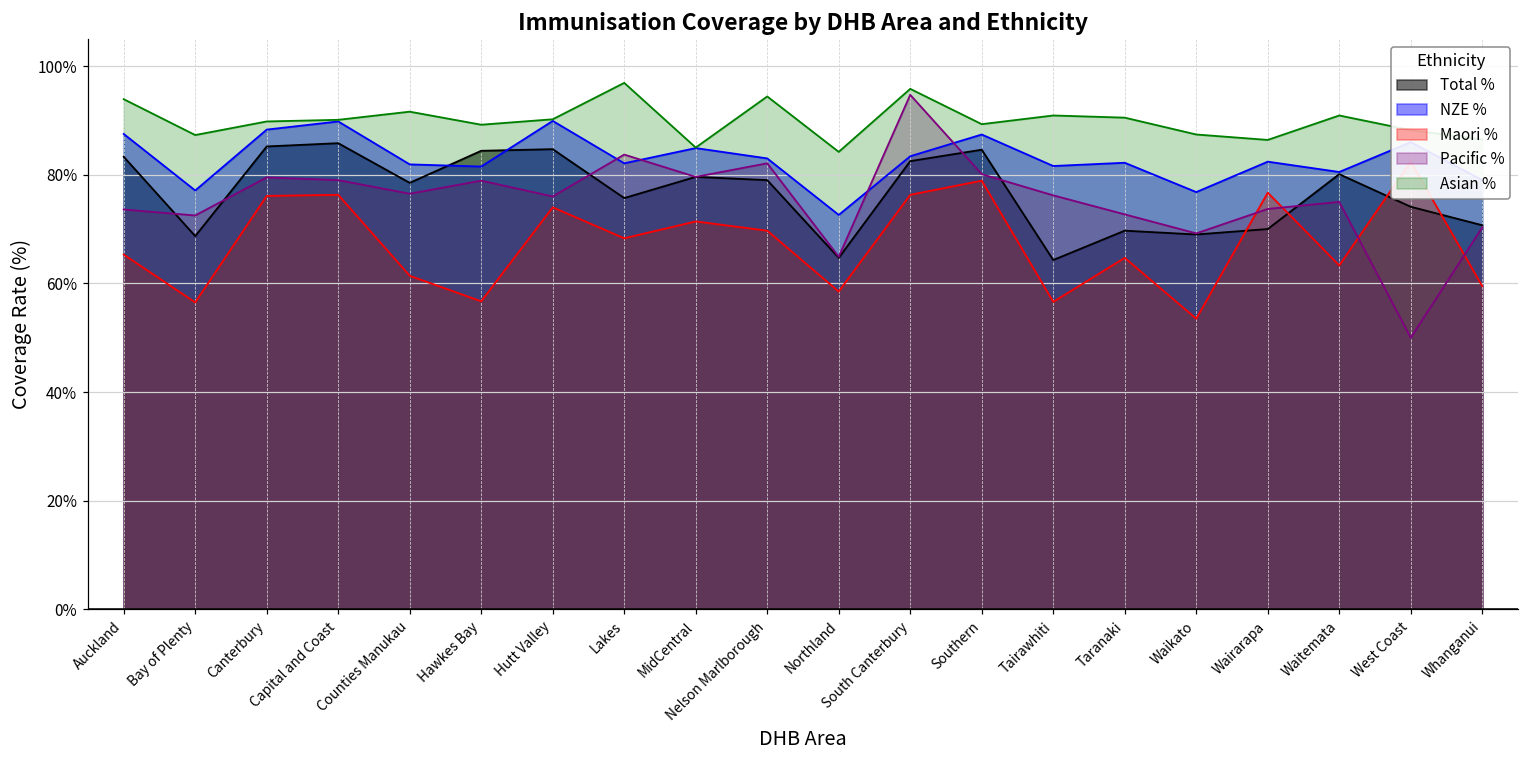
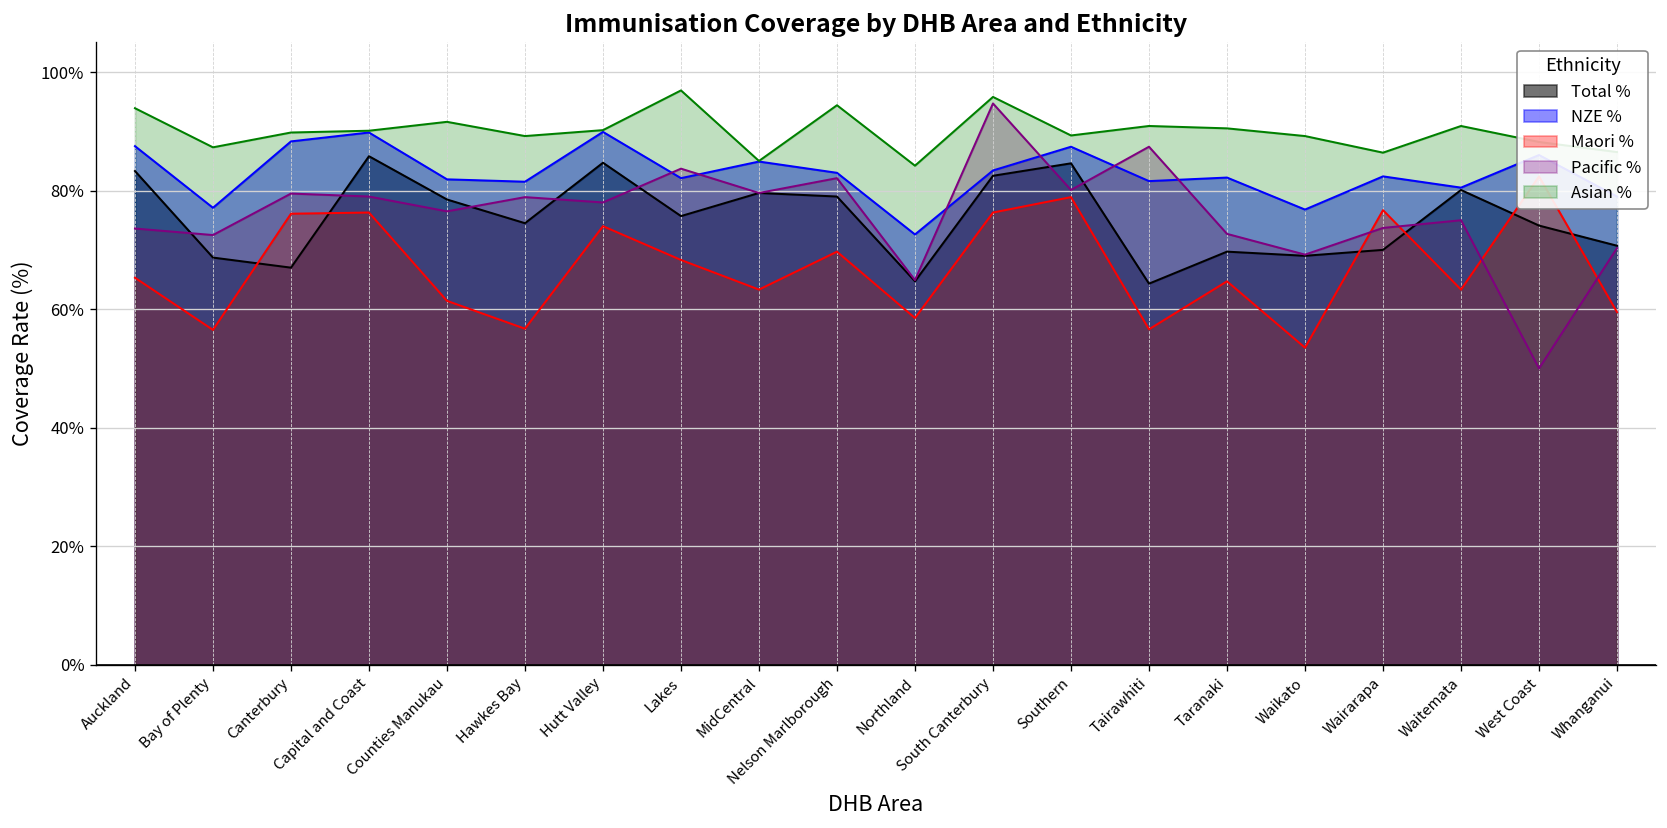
  {
    "Total %": {
      "Auckland": "83%",
      "Bay of Plenty": "69%",
-     "Canterbury": "85%",
+     "Canterbury": "67%",
      "Capital and Coast": "86%",
      "Counties Manukau": "79%",
-     "Hawkes Bay": "84%",
+     "Hawkes Bay": "75%",
      "Hutt Valley": "85%",
      "Lakes": "76%",
      "Nelson Marlborough": "79%",
      "South Canterbury": "83%",
      "Southern": "85%",
      "Tairawhiti": "64%",
      "Taranaki": "70%",
      "Wairarapa": "70%",
      "West Coast": "74%"
    },
    "NZE %": {
      "Auckland": "88%",
      "Bay of Plenty": "77%",
      "Canterbury": "88%",
      "Counties Manukau": "82%",
      "Hawkes Bay": "82%",
      "Lakes": "82%",
      "Nelson Marlborough": "83%",
      "Northland": "73%",
      "South Canterbury": "83%",
      "Southern": "87%",
      "Tairawhiti": "82%",
      "Taranaki": "82%",
      "Waikato": "77%",
      "Wairarapa": "82%"
    },
    "Maori %": {
      "Auckland": "65%",
      "Bay of Plenty": "56%",
      "Canterbury": "76%",
      "Capital and Coast": "76%",
      "Counties Manukau": "61%",
      "Hawkes Bay": "57%",
      "Hutt Valley": "74%",
      "Lakes": "68%",
-     "MidCentral": "71%",
+     "MidCentral": "63%",
      "Nelson Marlborough": "70%",
      "Northland": "59%",
      "South Canterbury": "76%",
      "Southern": "79%",
      "Tairawhiti": "57%",
      "Taranaki": "65%",
      "Waikato": "54%",
      "Wairarapa": "77%",
      "Waitemata": "63%",
      "Whanganui": "60%"
    },
    "Pacific %": {
      "Auckland": "74%",
      "Bay of Plenty": "73%",
      "Canterbury": "80%",
      "Capital and Coast": "79%",
      "Counties Manukau": "77%",
      "Hawkes Bay": "79%",
-     "Hutt Valley": "76%",
+     "Hutt Valley": "78%",
      "Lakes": "84%",
      "Nelson Marlborough": "82%",
      "South Canterbury": "95%",
      "Southern": "80%",
-     "Tairawhiti": "76%",
+     "Tairawhiti": "87%",
      "Taranaki": "73%",
      "Wairarapa": "74%",
      "Waitemata": "75%",
      "West Coast": "50%"
    },
    "Asian %": {
      "Auckland": "94%",
      "Bay of Plenty": "87%",
      "Canterbury": "90%",
      "Counties Manukau": "92%",
      "Hawkes Bay": "89%",
      "Lakes": "97%",
      "Nelson Marlborough": "94%",
      "Northland": "84%",
      "South Canterbury": "96%",
      "Southern": "89%",
      "Tairawhiti": "91%",
      "Taranaki": "91%",
-     "Waikato": "87%",
+     "Waikato": "89%",
      "Wairarapa": "86%",
      "Waitemata": "91%"
    }
  }
